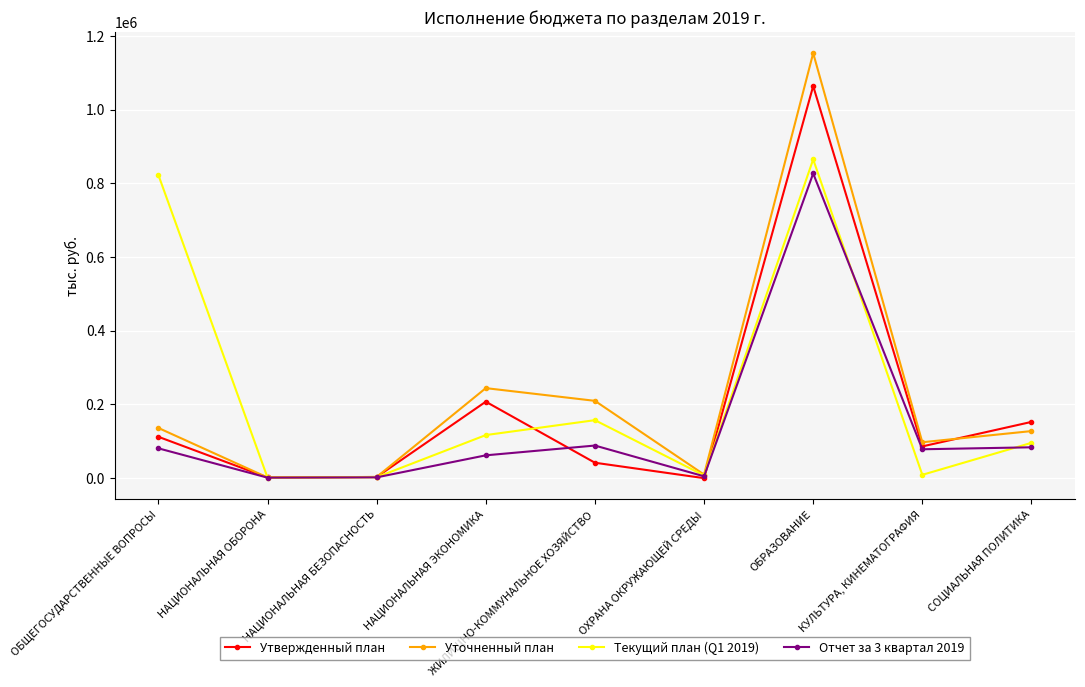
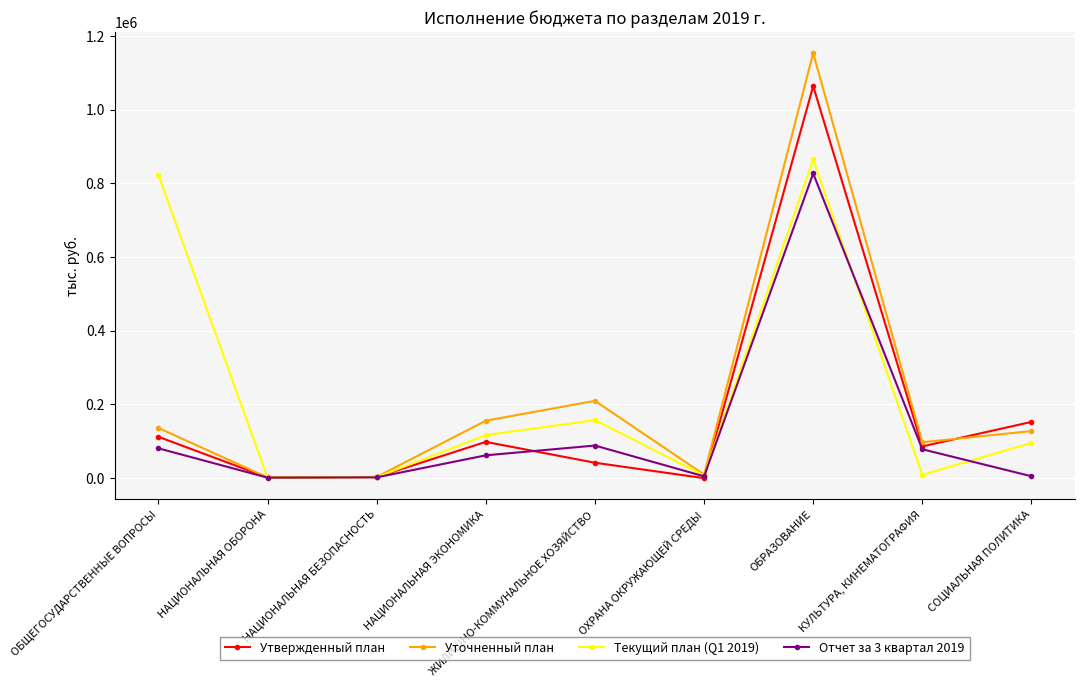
  {
    "Утвержденный план": {
      "ОБЩЕГОСУДАРСТВЕННЫЕ ВОПРОСЫ": 110000,
-     "НАЦИОНАЛЬНАЯ ЭКОНОМИКА": 210000,
+     "НАЦИОНАЛЬНАЯ ЭКОНОМИКА": 100000,
      "ЖИЛИЩНО-КОММУНАЛЬНОЕ ХОЗЯЙСТВО": 40000,
      "ОБРАЗОВАНИЕ": 1060000,
      "КУЛЬТУРА, КИНЕМАТОГРАФИЯ": 90000,
      "СОЦИАЛЬНАЯ ПОЛИТИКА": 150000
    },
    "Уточненный план": {
      "ОБЩЕГОСУДАРСТВЕННЫЕ ВОПРОСЫ": 140000,
-     "НАЦИОНАЛЬНАЯ ЭКОНОМИКА": 240000,
+     "НАЦИОНАЛЬНАЯ ЭКОНОМИКА": 160000,
      "ЖИЛИЩНО-КОММУНАЛЬНОЕ ХОЗЯЙСТВО": 210000,
      "ОБРАЗОВАНИЕ": 1150000,
      "КУЛЬТУРА, КИНЕМАТОГРАФИЯ": 100000,
      "СОЦИАЛЬНАЯ ПОЛИТИКА": 130000
    },
    "Текущий план (Q1 2019)": {
      "ОБЩЕГОСУДАРСТВЕННЫЕ ВОПРОСЫ": 820000,
      "НАЦИОНАЛЬНАЯ ЭКОНОМИКА": 120000,
      "ЖИЛИЩНО-КОММУНАЛЬНОЕ ХОЗЯЙСТВО": 160000,
      "ОБРАЗОВАНИЕ": 860000,
      "КУЛЬТУРА, КИНЕМАТОГРАФИЯ": 10000,
      "СОЦИАЛЬНАЯ ПОЛИТИКА": 100000
    },
    "Отчет за 3 квартал 2019": {
      "ОБЩЕГОСУДАРСТВЕННЫЕ ВОПРОСЫ": 80000,
      "НАЦИОНАЛЬНАЯ ЭКОНОМИКА": 60000,
      "ЖИЛИЩНО-КОММУНАЛЬНОЕ ХОЗЯЙСТВО": 90000,
      "ОБРАЗОВАНИЕ": 830000,
      "КУЛЬТУРА, КИНЕМАТОГРАФИЯ": 80000,
-     "СОЦИАЛЬНАЯ ПОЛИТИКА": 80000
+     "СОЦИАЛЬНАЯ ПОЛИТИКА": 10000
    }
  }
